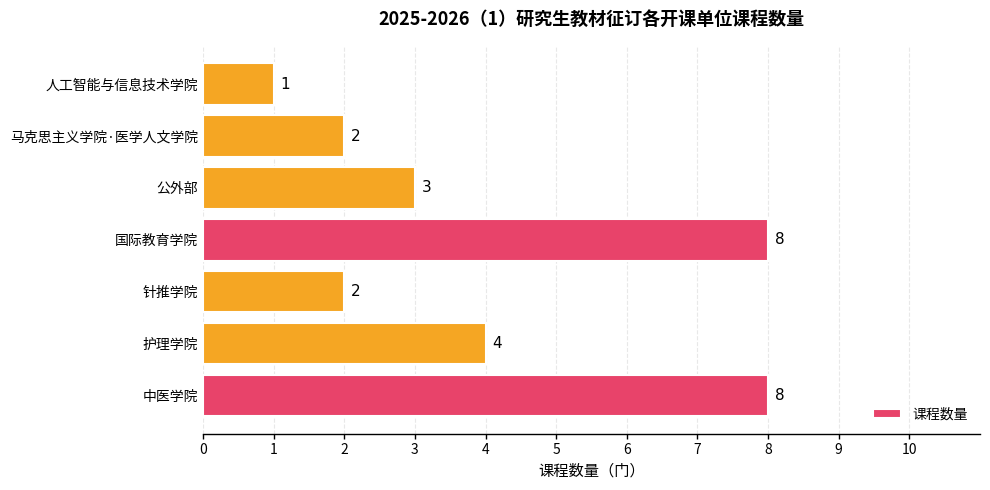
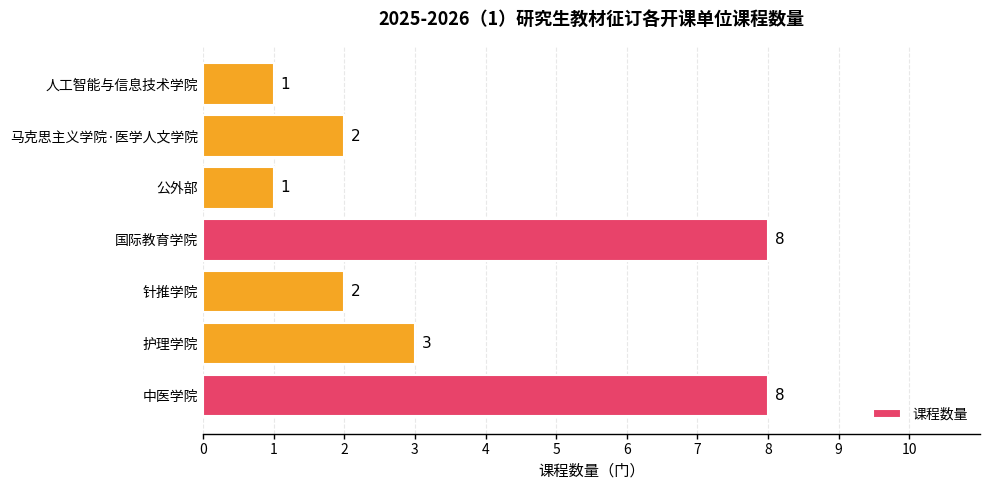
  {
    "人工智能与信息技术学院": 1,
    "马克思主义学院·医学人文学院": 2,
-   "公外部": 3,
+   "公外部": 1,
    "国际教育学院": 8,
    "针推学院": 2,
-   "护理学院": 4,
+   "护理学院": 3,
    "中医学院": 8
  }
